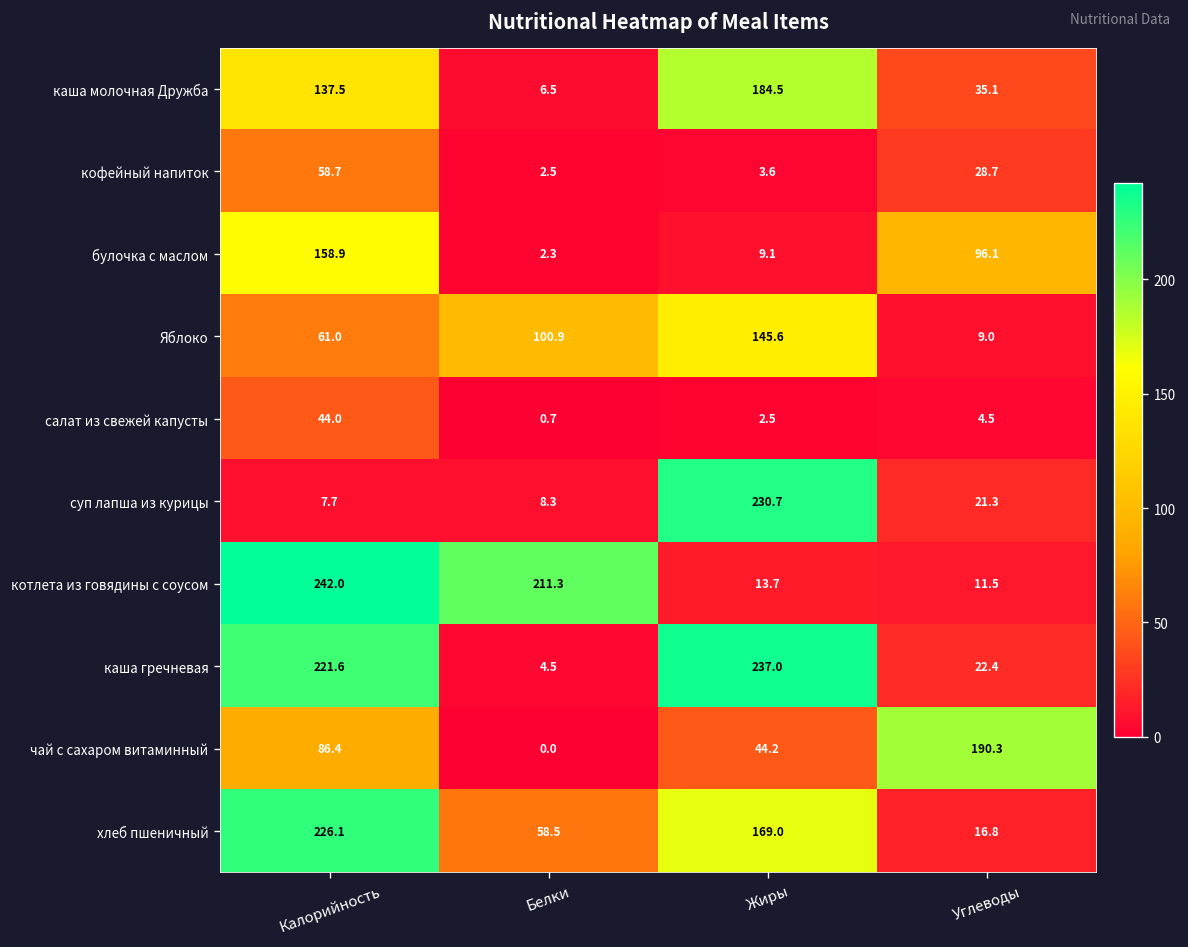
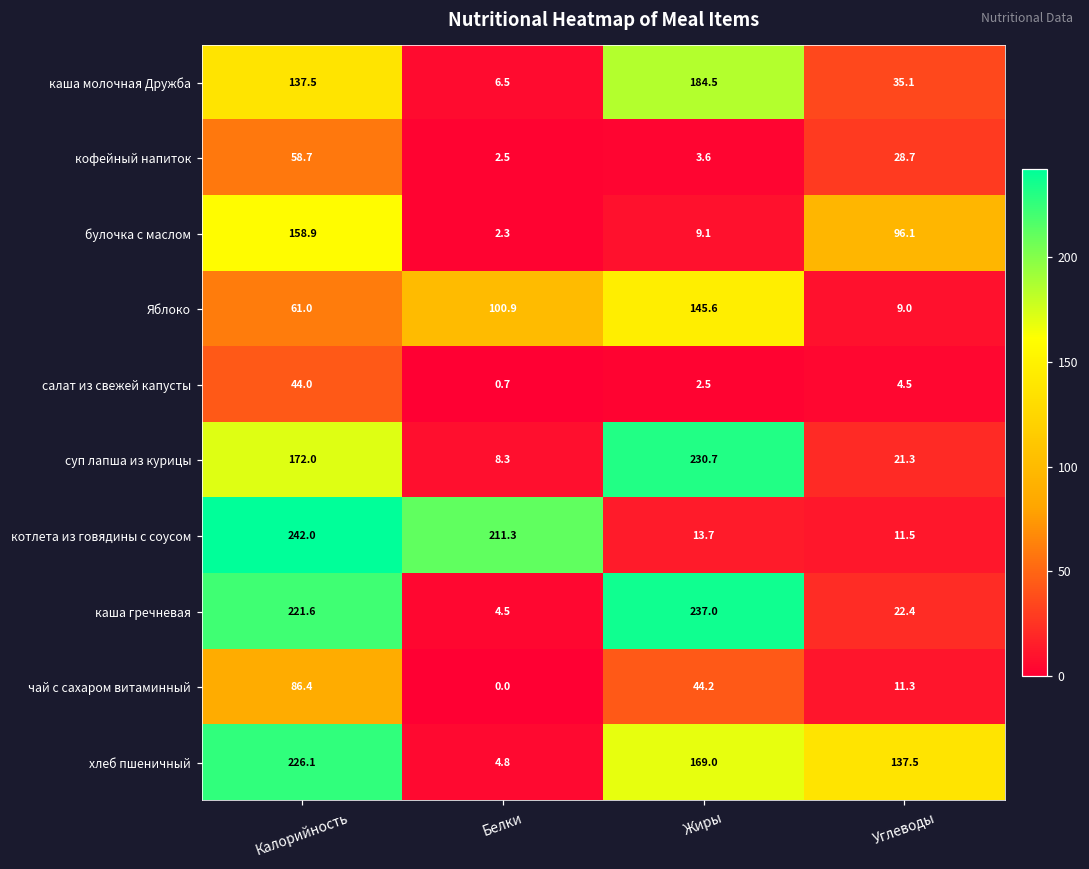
  {
    "каша молочная Дружба": {
      "Калорийность": 137.5,
      "Белки": 6.5,
      "Жиры": 184.5,
      "Углеводы": 35.1
    },
    "кофейный напиток": {
      "Калорийность": 58.7,
      "Белки": 2.5,
      "Жиры": 3.6,
      "Углеводы": 28.7
    },
    "булочка с маслом": {
      "Калорийность": 158.9,
      "Белки": 2.3,
      "Жиры": 9.1,
      "Углеводы": 96.1
    },
    "Яблоко": {
      "Калорийность": 61.0,
      "Белки": 100.9,
      "Жиры": 145.6,
      "Углеводы": 9.0
    },
    "салат из свежей капусты": {
      "Калорийность": 44.0,
      "Белки": 0.7,
      "Жиры": 2.5,
      "Углеводы": 4.5
    },
    "суп лапша из курицы": {
-     "Калорийность": 7.7,
+     "Калорийность": 172.0,
      "Белки": 8.3,
      "Жиры": 230.7,
      "Углеводы": 21.3
    },
    "котлета из говядины с соусом": {
      "Калорийность": 242.0,
      "Белки": 211.3,
      "Жиры": 13.7,
      "Углеводы": 11.5
    },
    "каша гречневая": {
      "Калорийность": 221.6,
      "Белки": 4.5,
      "Жиры": 237.0,
      "Углеводы": 22.4
    },
    "чай с сахаром витаминный": {
      "Калорийность": 86.4,
      "Белки": 0.0,
      "Жиры": 44.2,
-     "Углеводы": 190.3
+     "Углеводы": 11.3
    },
    "хлеб пшеничный": {
      "Калорийность": 226.1,
-     "Белки": 58.5,
+     "Белки": 4.8,
      "Жиры": 169.0,
-     "Углеводы": 16.8
+     "Углеводы": 137.5
    }
  }
